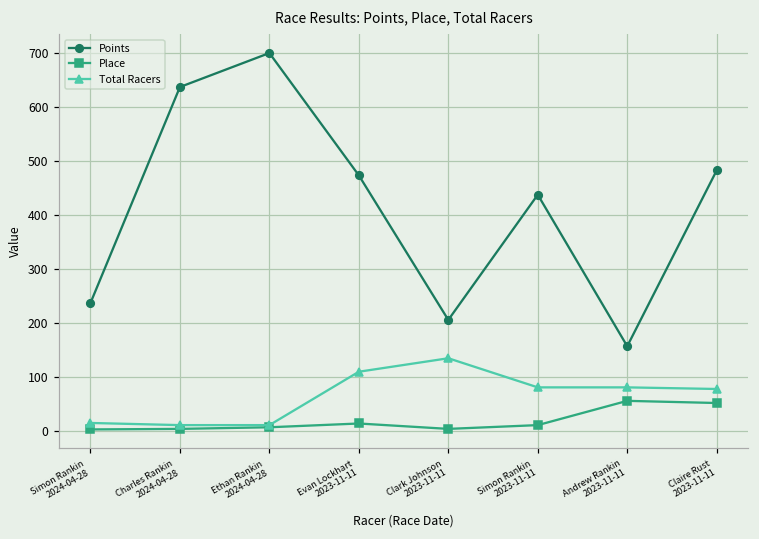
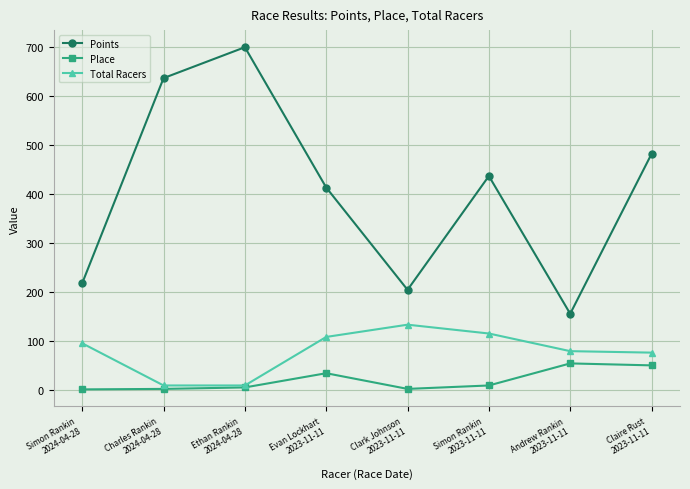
  {
    "Points": {
-     "Simon Rankin 2024-04-28": 240,
+     "Simon Rankin 2024-04-28": 220,
      "Charles Rankin 2024-04-28": 640,
      "Ethan Rankin 2024-04-28": 700,
-     "Evan Lockhart 2023-11-11": 470,
+     "Evan Lockhart 2023-11-11": 410,
      "Clark Johnson 2023-11-11": 210,
      "Simon Rankin 2023-11-11": 440,
      "Andrew Rankin 2023-11-11": 160,
      "Claire Rust 2023-11-11": 480
    },
    "Place": {
      "Simon Rankin 2024-04-28": 0,
      "Charles Rankin 2024-04-28": 0,
-     "Evan Lockhart 2023-11-11": 10,
+     "Evan Lockhart 2023-11-11": 40,
      "Clark Johnson 2023-11-11": 0,
      "Simon Rankin 2023-11-11": 10,
      "Andrew Rankin 2023-11-11": 60,
      "Claire Rust 2023-11-11": 50
    },
    "Total Racers": {
-     "Simon Rankin 2024-04-28": 10,
+     "Simon Rankin 2024-04-28": 100,
      "Charles Rankin 2024-04-28": 10,
      "Evan Lockhart 2023-11-11": 110,
      "Clark Johnson 2023-11-11": 130,
-     "Simon Rankin 2023-11-11": 80,
+     "Simon Rankin 2023-11-11": 120,
      "Andrew Rankin 2023-11-11": 80,
      "Claire Rust 2023-11-11": 80
    }
  }
